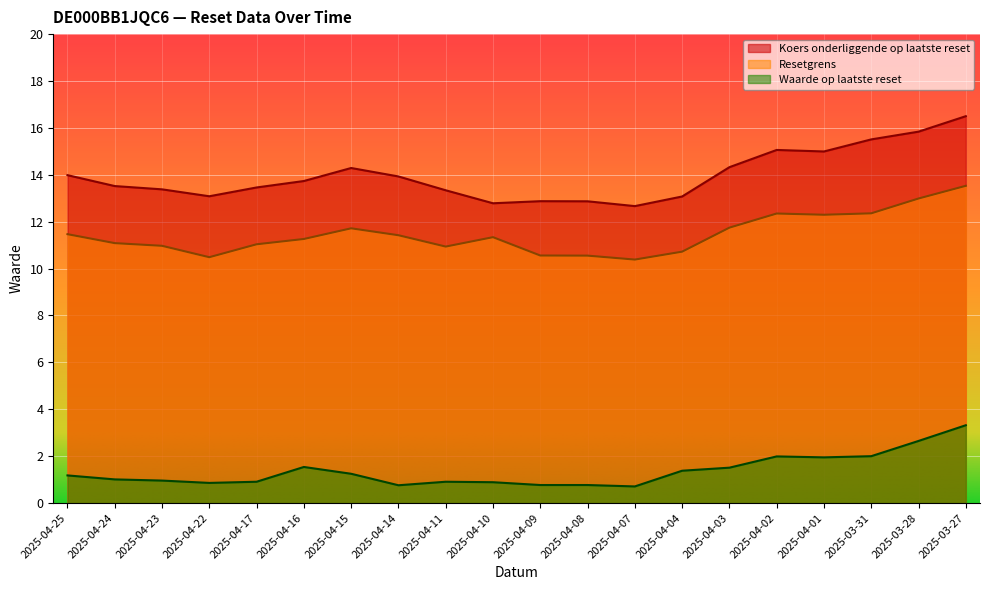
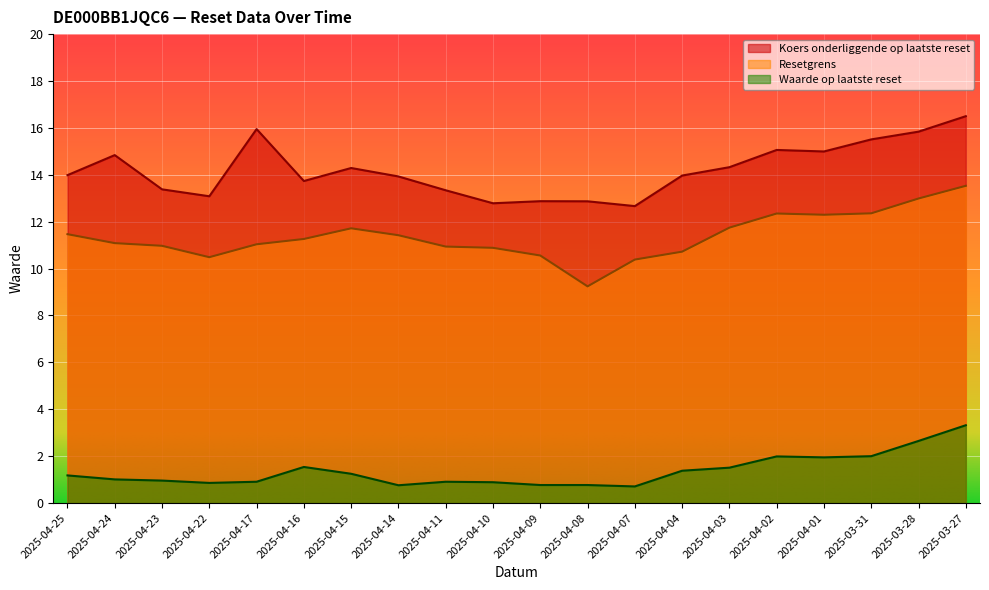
  {
    "Koers onderliggende op laatste reset": {
      "2025-04-25": 14.0,
-     "2025-04-24": 13.5,
+     "2025-04-24": 14.8,
      "2025-04-23": 13.4,
      "2025-04-22": 13.1,
-     "2025-04-17": 13.5,
+     "2025-04-17": 16.0,
      "2025-04-16": 13.7,
      "2025-04-15": 14.3,
      "2025-04-14": 13.9,
      "2025-04-11": 13.3,
      "2025-04-10": 12.8,
      "2025-04-09": 12.9,
      "2025-04-08": 12.9,
      "2025-04-07": 12.7,
-     "2025-04-04": 13.1,
+     "2025-04-04": 14.0,
      "2025-04-03": 14.3,
      "2025-04-02": 15.1,
      "2025-04-01": 15.0,
      "2025-03-31": 15.5,
      "2025-03-28": 15.8,
      "2025-03-27": 16.5
    },
    "Resetgrens": {
      "2025-04-25": 11.5,
      "2025-04-24": 11.1,
      "2025-04-23": 11.0,
      "2025-04-22": 10.5,
      "2025-04-17": 11.0,
      "2025-04-16": 11.3,
      "2025-04-15": 11.7,
      "2025-04-14": 11.4,
      "2025-04-11": 10.9,
-     "2025-04-10": 11.3,
+     "2025-04-10": 10.9,
      "2025-04-09": 10.6,
-     "2025-04-08": 10.6,
+     "2025-04-08": 9.2,
      "2025-04-07": 10.4,
      "2025-04-04": 10.7,
      "2025-04-03": 11.7,
      "2025-04-02": 12.3,
      "2025-04-01": 12.3,
      "2025-03-31": 12.4,
      "2025-03-28": 13.0,
      "2025-03-27": 13.5
    },
    "Waarde op laatste reset": {
      "2025-04-25": 1.2,
      "2025-04-24": 1.0,
      "2025-04-23": 1.0,
      "2025-04-22": 0.9,
      "2025-04-17": 0.9,
      "2025-04-16": 1.5,
      "2025-04-15": 1.3,
      "2025-04-14": 0.8,
      "2025-04-11": 0.9,
      "2025-04-10": 0.9,
      "2025-04-09": 0.8,
      "2025-04-08": 0.8,
      "2025-04-07": 0.7,
      "2025-04-04": 1.4,
      "2025-04-03": 1.5,
      "2025-04-02": 2.0,
      "2025-04-01": 2.0,
      "2025-03-31": 2.0,
      "2025-03-28": 2.7,
      "2025-03-27": 3.3
    }
  }
